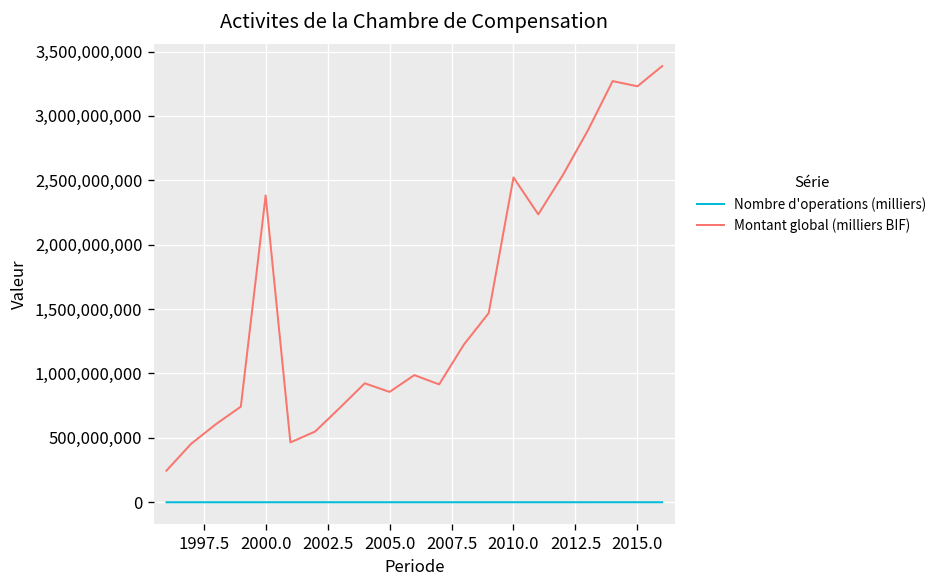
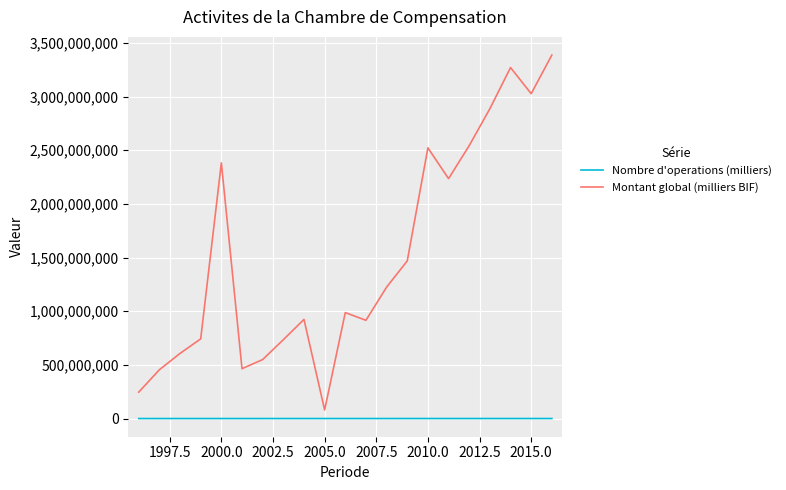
  {
    "Nombre d'operations (milliers)": {
      "2000.0": "0",
      "2005.0": "0",
      "2010.0": "0",
      "2015.0": "0"
    },
    "Montant global (milliers BIF)": {
      "2000.0": "2,380,000,000",
-     "2005.0": "860,000,000",
+     "2005.0": "80,000,000",
      "2010.0": "2,520,000,000",
-     "2015.0": "3,230,000,000"
+     "2015.0": "3,030,000,000"
    }
  }
